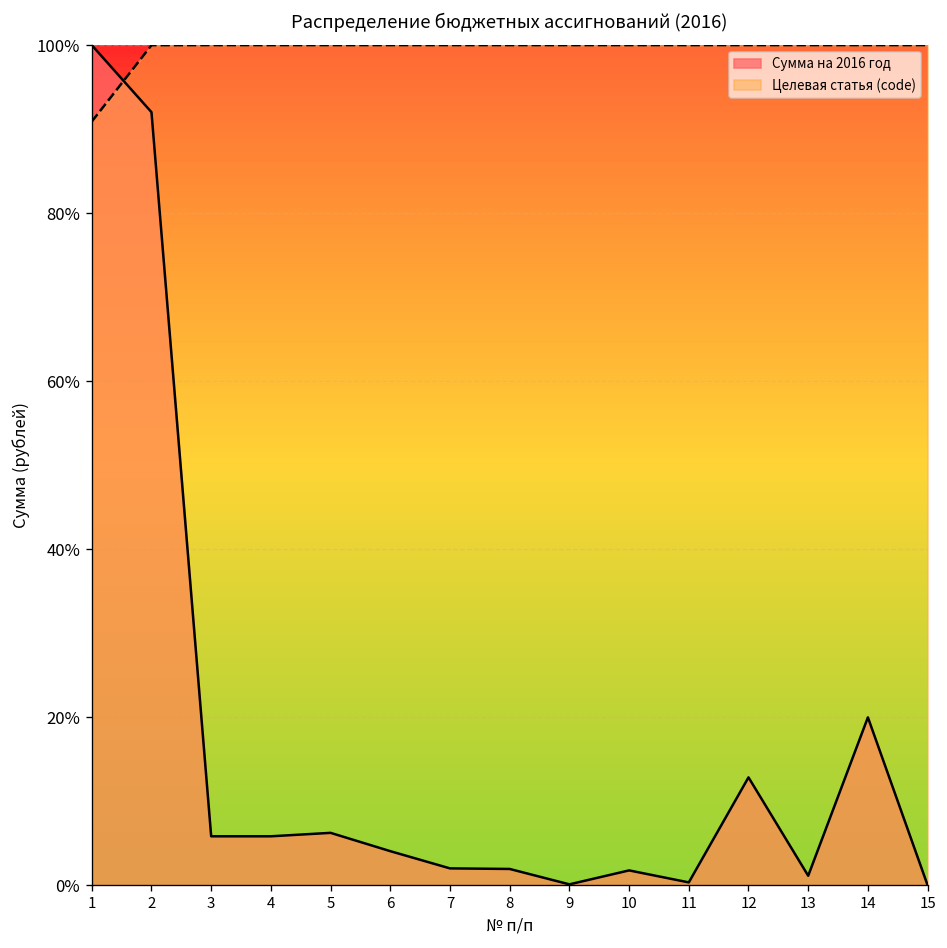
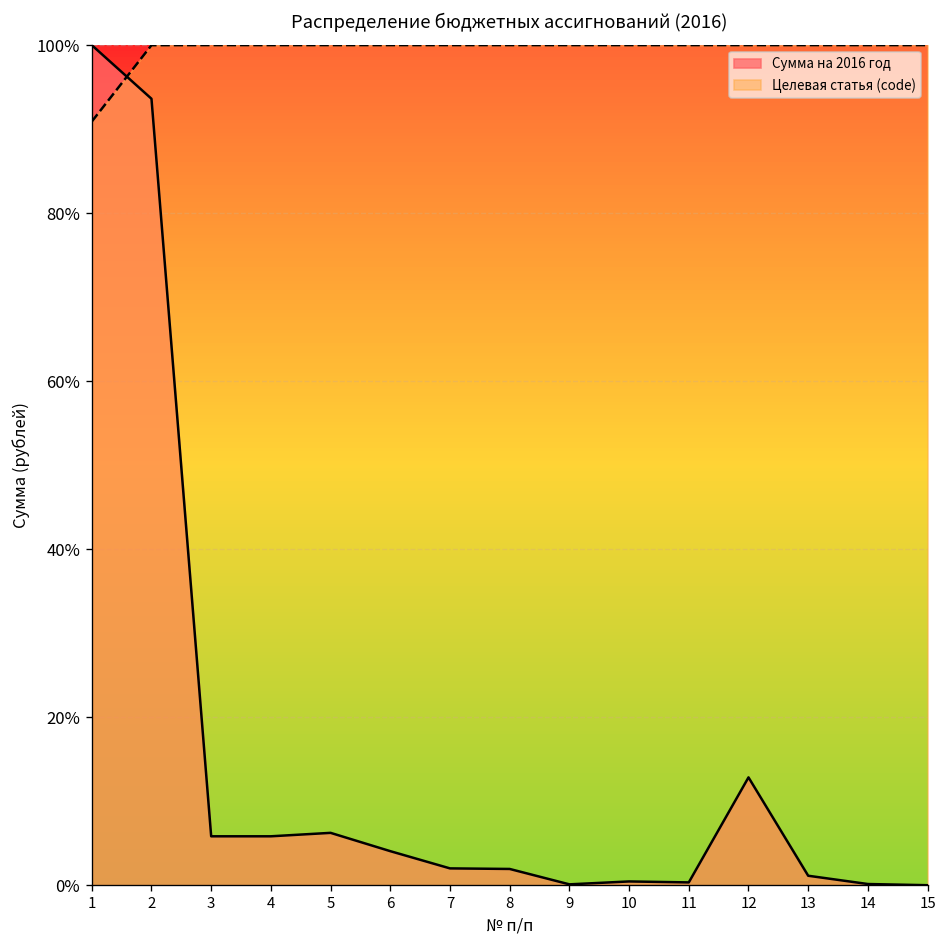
  {
    "Сумма на 2016 год": {
      "1": "100%",
-     "2": "92%",
+     "2": "94%",
      "3": "6%",
      "4": "6%",
      "5": "6%",
      "6": "4%",
      "7": "2%",
      "8": "2%",
      "9": "0%",
-     "10": "2%",
+     "10": "0%",
      "11": "0%",
      "12": "13%",
      "13": "1%",
-     "14": "20%",
+     "14": "0%",
      "15": "0%"
    },
    "Целевая статья (code)": {
      "1": "91%",
      "2": "100%",
      "3": "100%",
      "4": "100%",
      "5": "100%",
      "6": "100%",
      "7": "100%",
      "8": "100%",
      "9": "100%",
      "10": "100%",
      "11": "100%",
      "12": "100%",
      "13": "100%",
      "14": "100%",
      "15": "100%"
    }
  }
